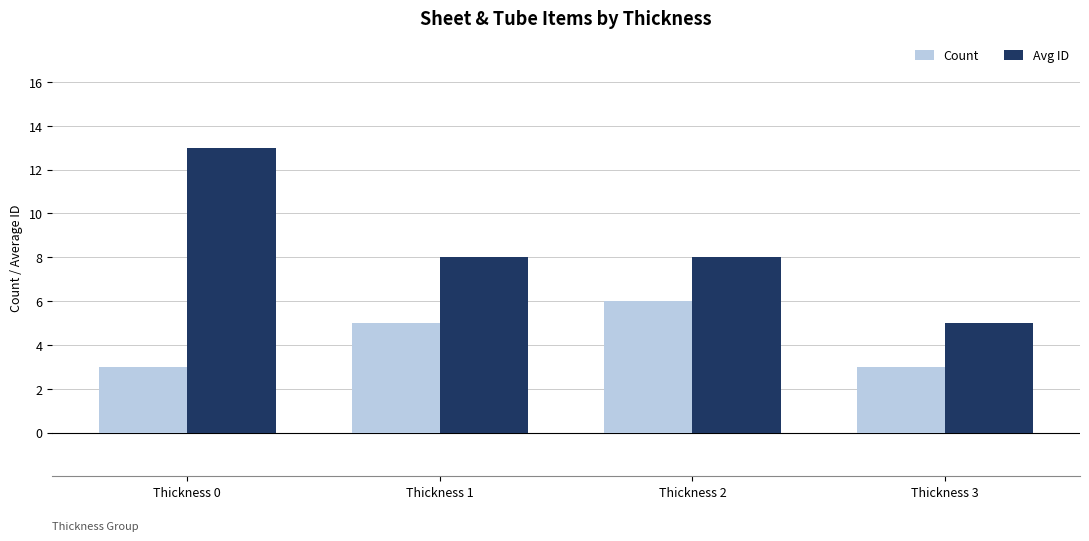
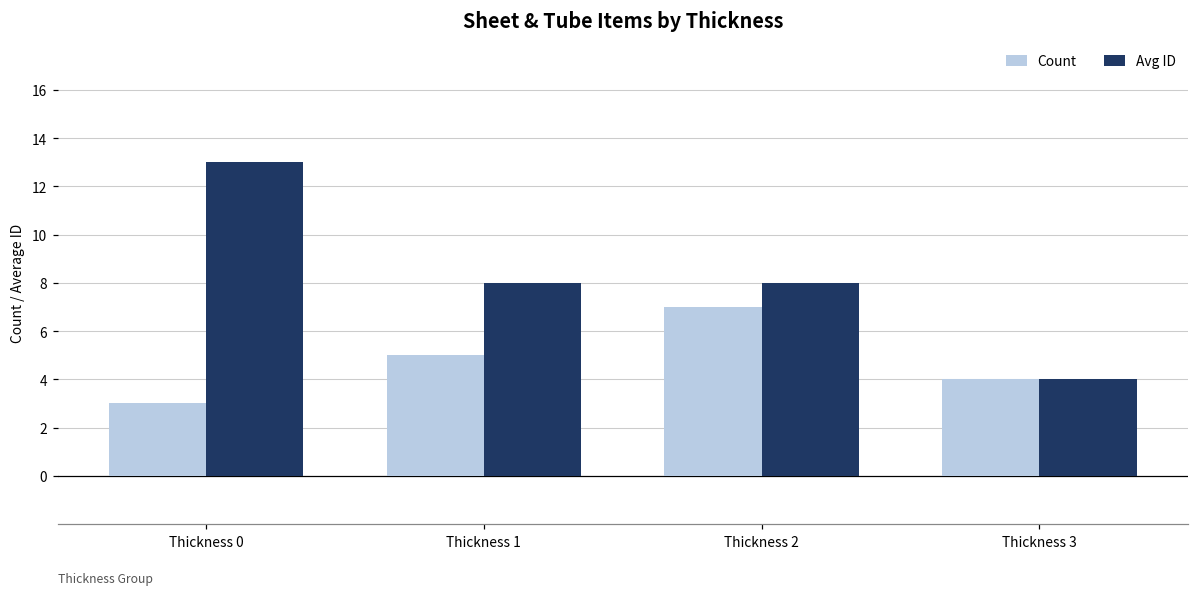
  {
    "Count": {
      "Thickness 0": 3,
      "Thickness 1": 5,
-     "Thickness 2": 6,
-     "Thickness 3": 3
+     "Thickness 2": 7,
+     "Thickness 3": 4
    },
    "Avg ID": {
      "Thickness 0": 13,
      "Thickness 1": 8,
      "Thickness 2": 8,
-     "Thickness 3": 5
+     "Thickness 3": 4
    }
  }
